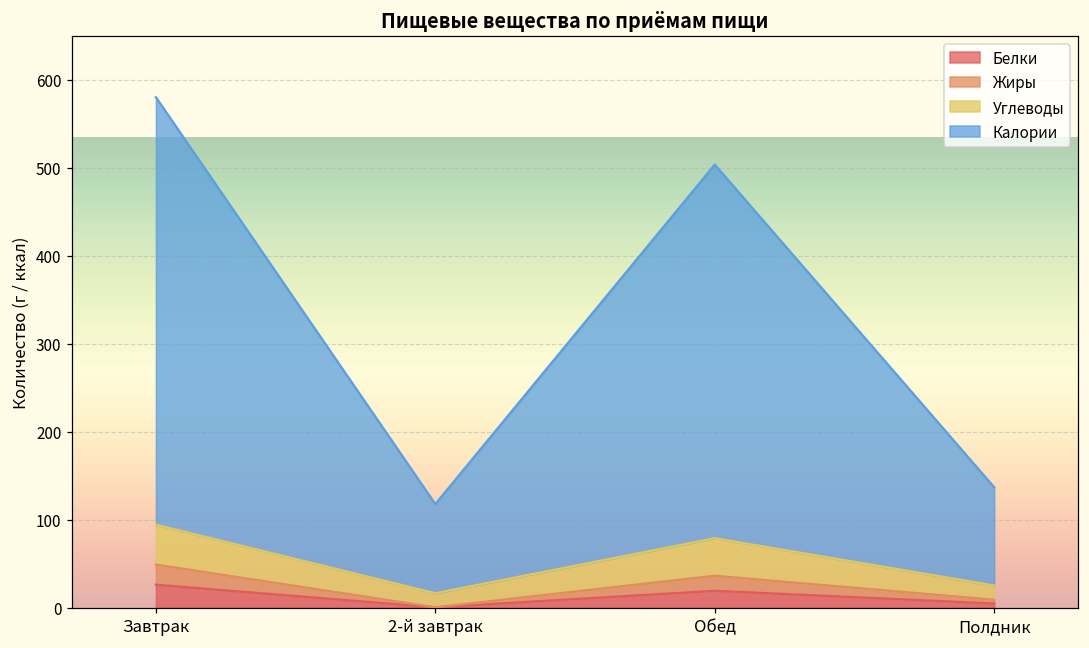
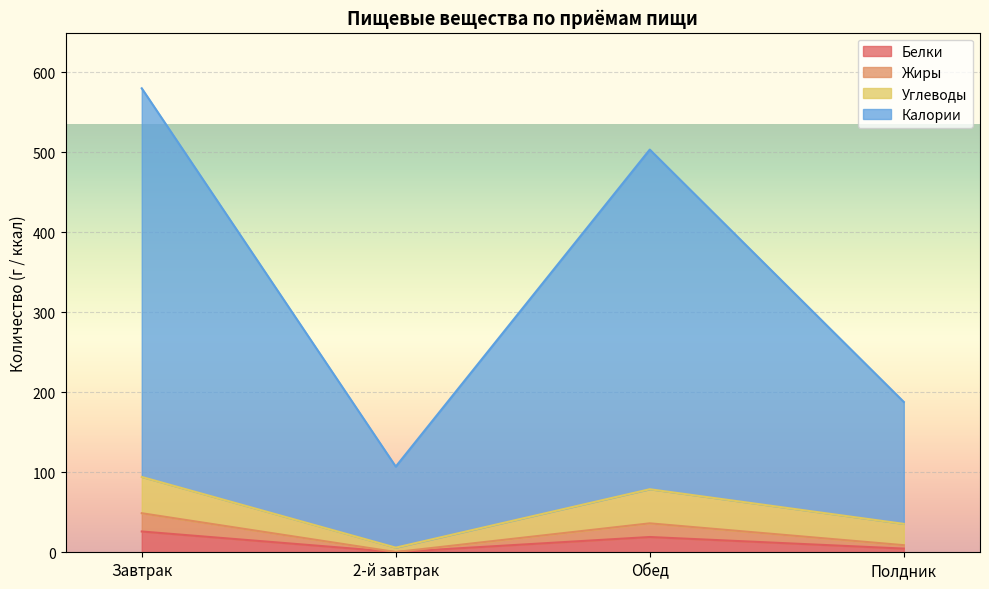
  {
    "Углеводы": {
      "Завтрак": 50,
-     "2-й завтрак": 20,
+     "2-й завтрак": 10,
      "Обед": 40,
-     "Полдник": 20
+     "Полдник": 30
    },
    "Калории": {
      "Завтрак": 490,
      "2-й завтрак": 100,
      "Обед": 420,
-     "Полдник": 110
+     "Полдник": 150
    }
  }
